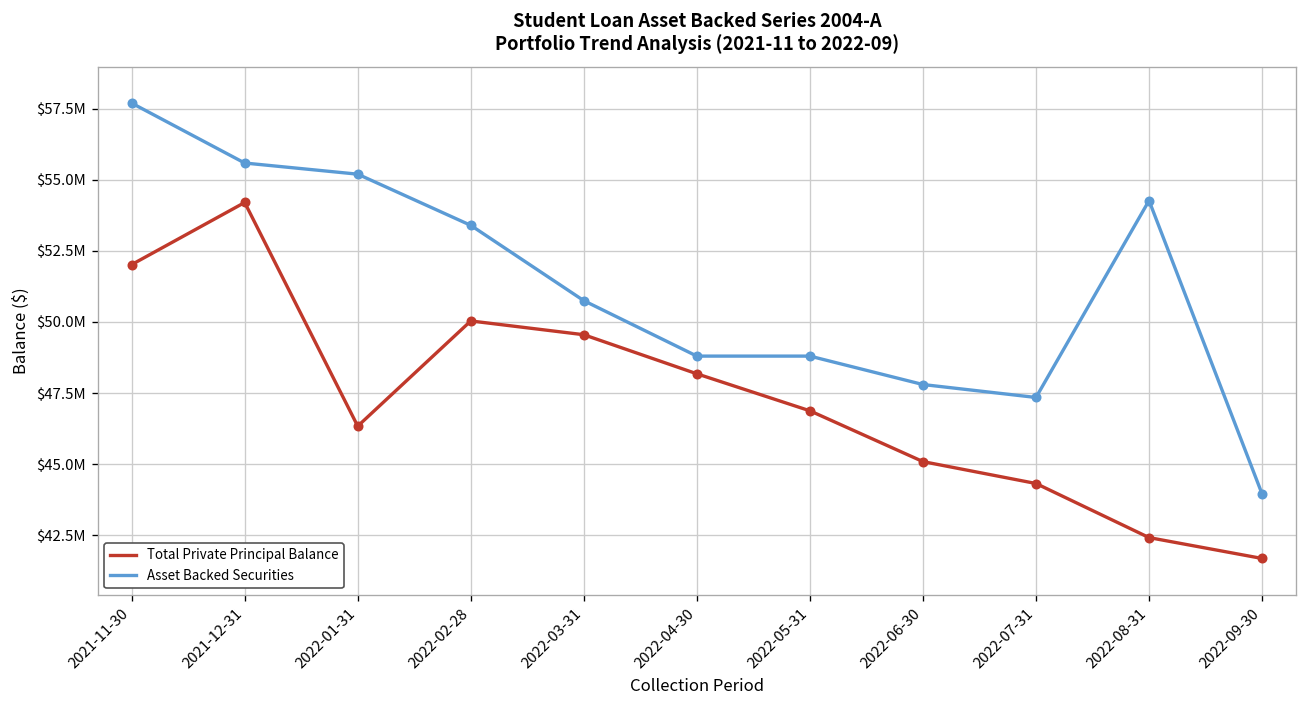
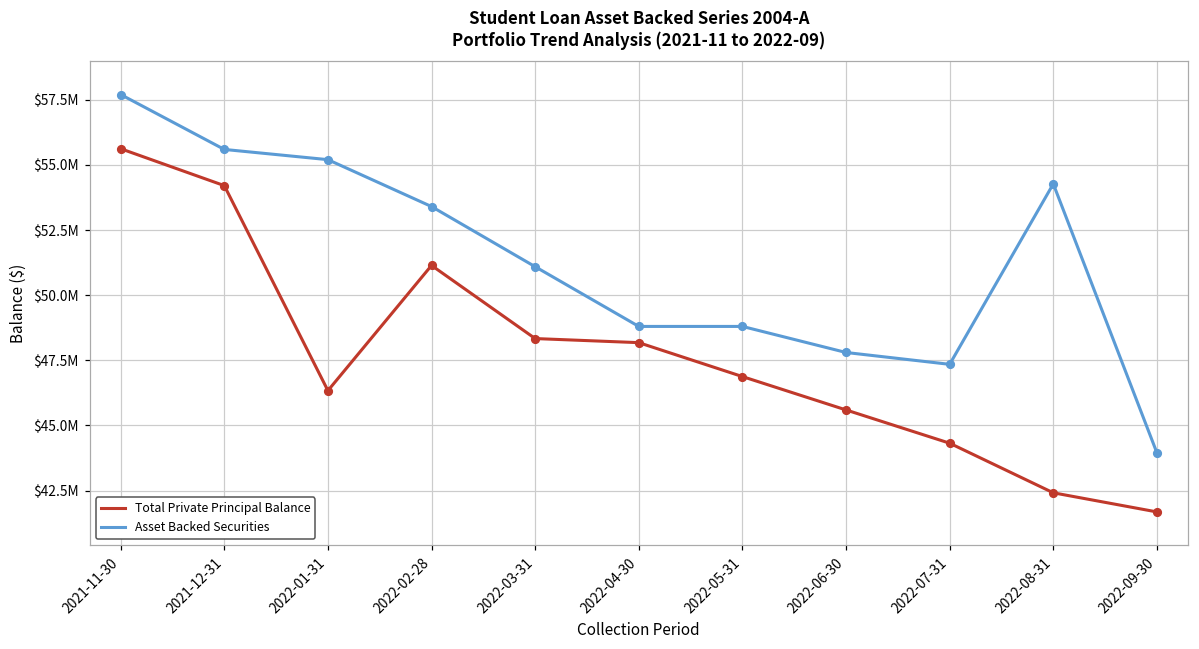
  {
    "Total Private Principal Balance": {
-     "2021-11-30": "$52000000",
+     "2021-11-30": "$55600000",
      "2021-12-31": "$54200000",
      "2022-01-31": "$46300000",
-     "2022-02-28": "$50000000",
-     "2022-03-31": "$49600000",
+     "2022-02-28": "$51100000",
+     "2022-03-31": "$48300000",
      "2022-04-30": "$48200000",
      "2022-05-31": "$46900000",
-     "2022-06-30": "$45100000",
+     "2022-06-30": "$45600000",
      "2022-07-31": "$44300000",
      "2022-08-31": "$42400000",
      "2022-09-30": "$41700000"
    },
    "Asset Backed Securities": {
      "2021-11-30": "$57700000",
      "2021-12-31": "$55600000",
      "2022-01-31": "$55200000",
      "2022-02-28": "$53400000",
-     "2022-03-31": "$50800000",
+     "2022-03-31": "$51100000",
      "2022-04-30": "$48800000",
      "2022-05-31": "$48800000",
      "2022-06-30": "$47800000",
      "2022-07-31": "$47300000",
      "2022-08-31": "$54300000",
      "2022-09-30": "$44000000"
    }
  }
